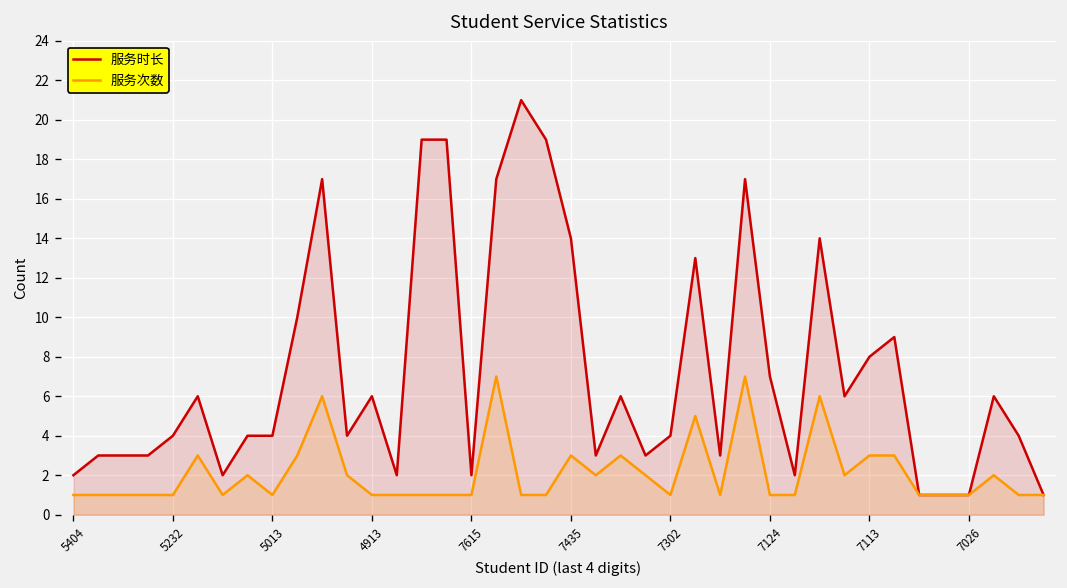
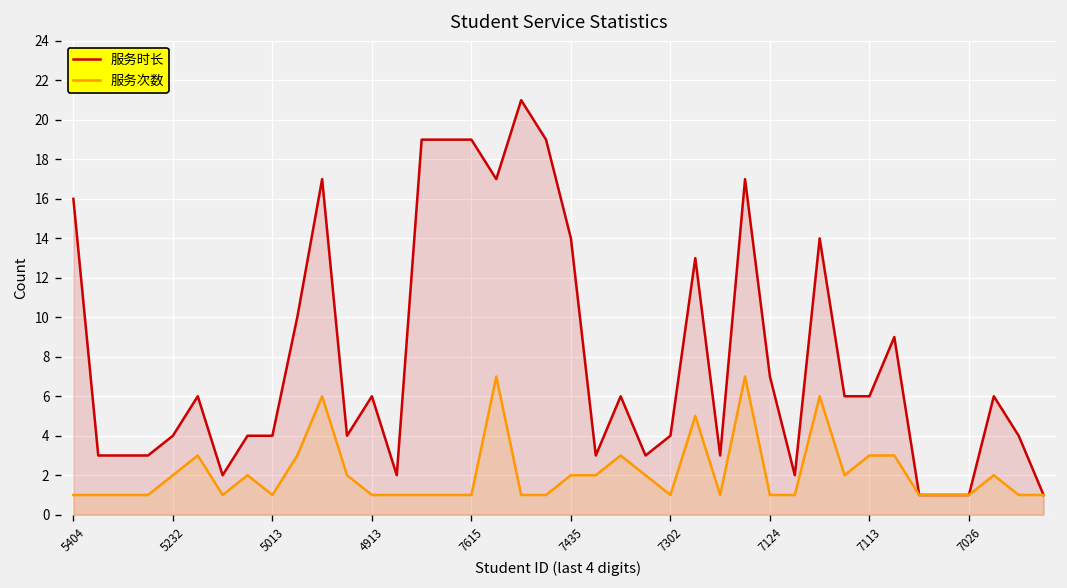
  {
    "服务时长": {
-     "5404": 2,
+     "5404": 16,
      "5232": 4,
      "5013": 4,
      "4913": 6,
-     "7615": 2,
+     "7615": 19,
      "7435": 14,
      "7302": 4,
      "7124": 7,
-     "7113": 8
+     "7113": 6
    },
    "服务次数": {
      "5404": 1,
-     "5232": 1,
+     "5232": 2,
      "5013": 1,
      "4913": 1,
      "7615": 1,
-     "7435": 3,
+     "7435": 2,
      "7302": 1,
      "7124": 1,
      "7113": 3
    }
  }
